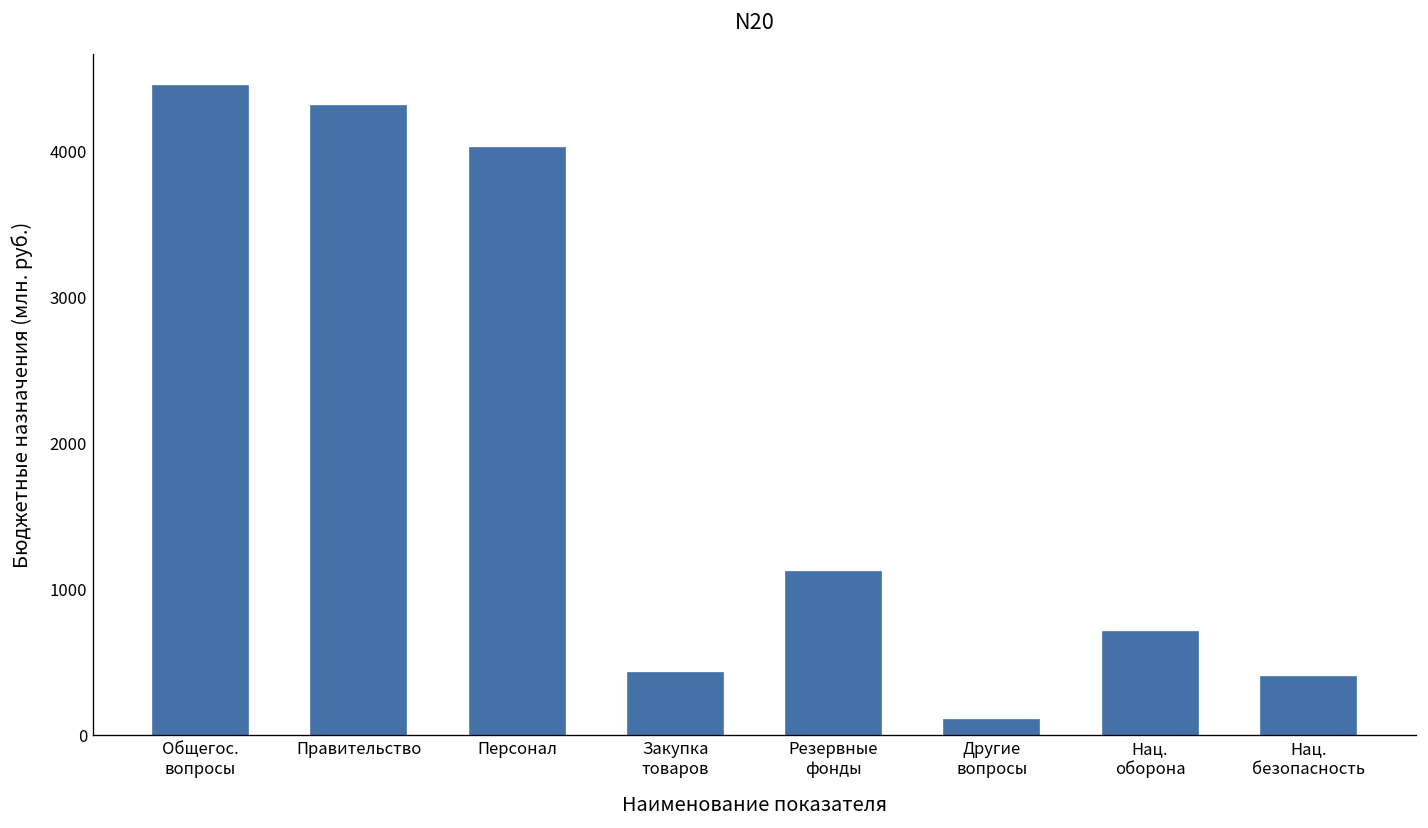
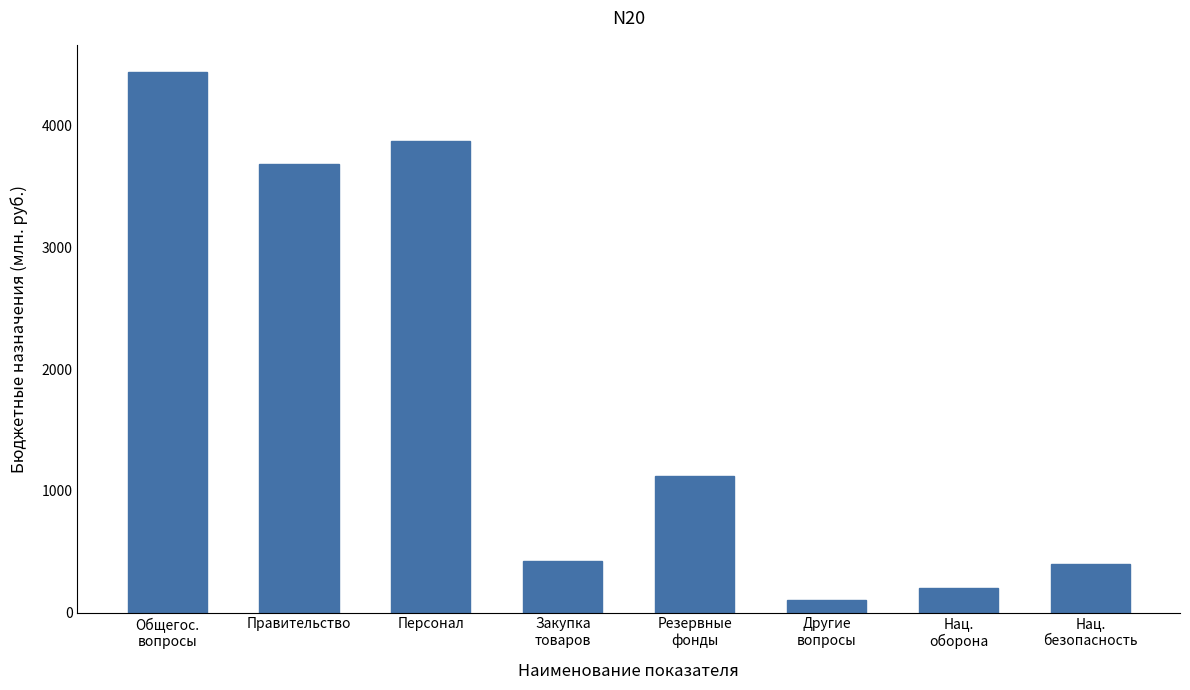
  {
    "Общегос. вопросы": 4440,
-   "Правительство": 4310,
-   "Персонал": 4020,
+   "Правительство": 3690,
+   "Персонал": 3870,
    "Закупка товаров": 430,
    "Резервные фонды": 1120,
    "Другие вопросы": 110,
-   "Нац. оборона": 710,
+   "Нац. оборона": 200,
    "Нац. безопасность": 400
  }
